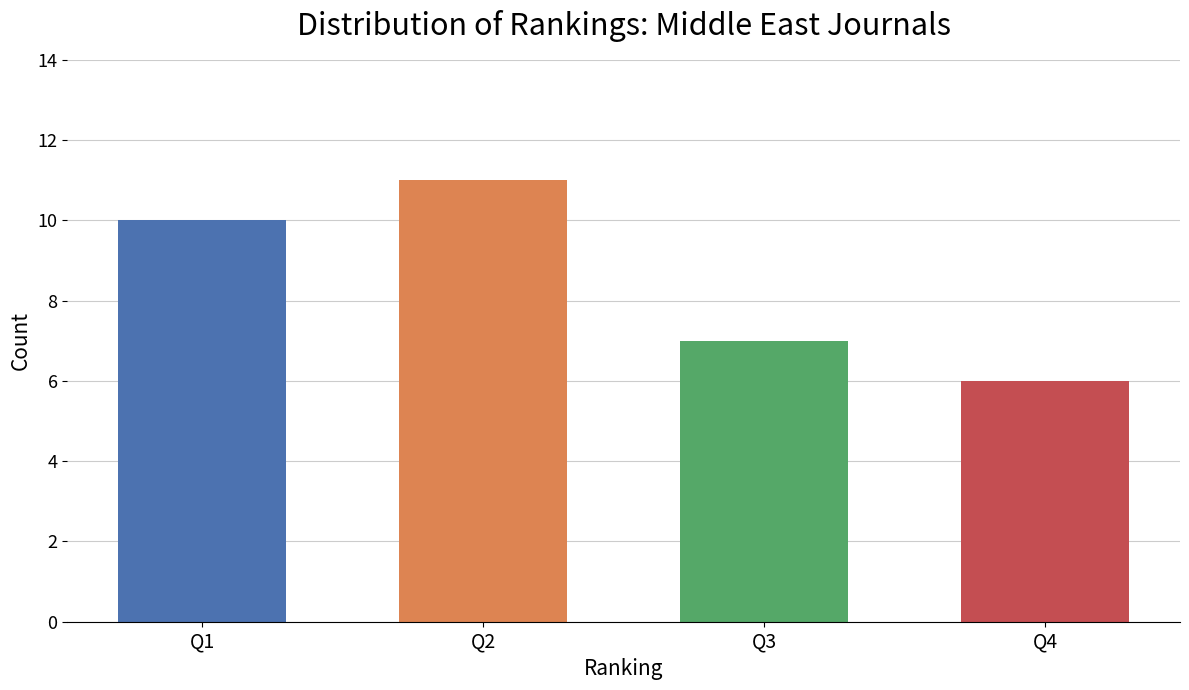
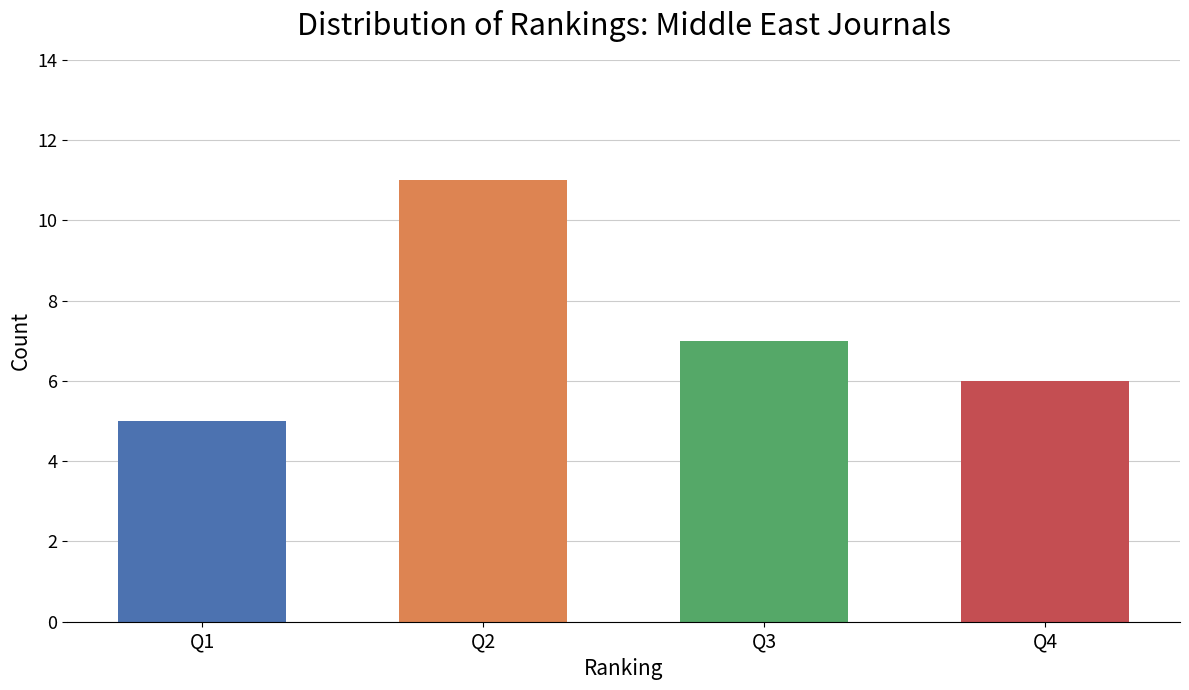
  {
-   "Q1": 10,
+   "Q1": 5,
    "Q2": 11,
    "Q3": 7,
    "Q4": 6
  }
